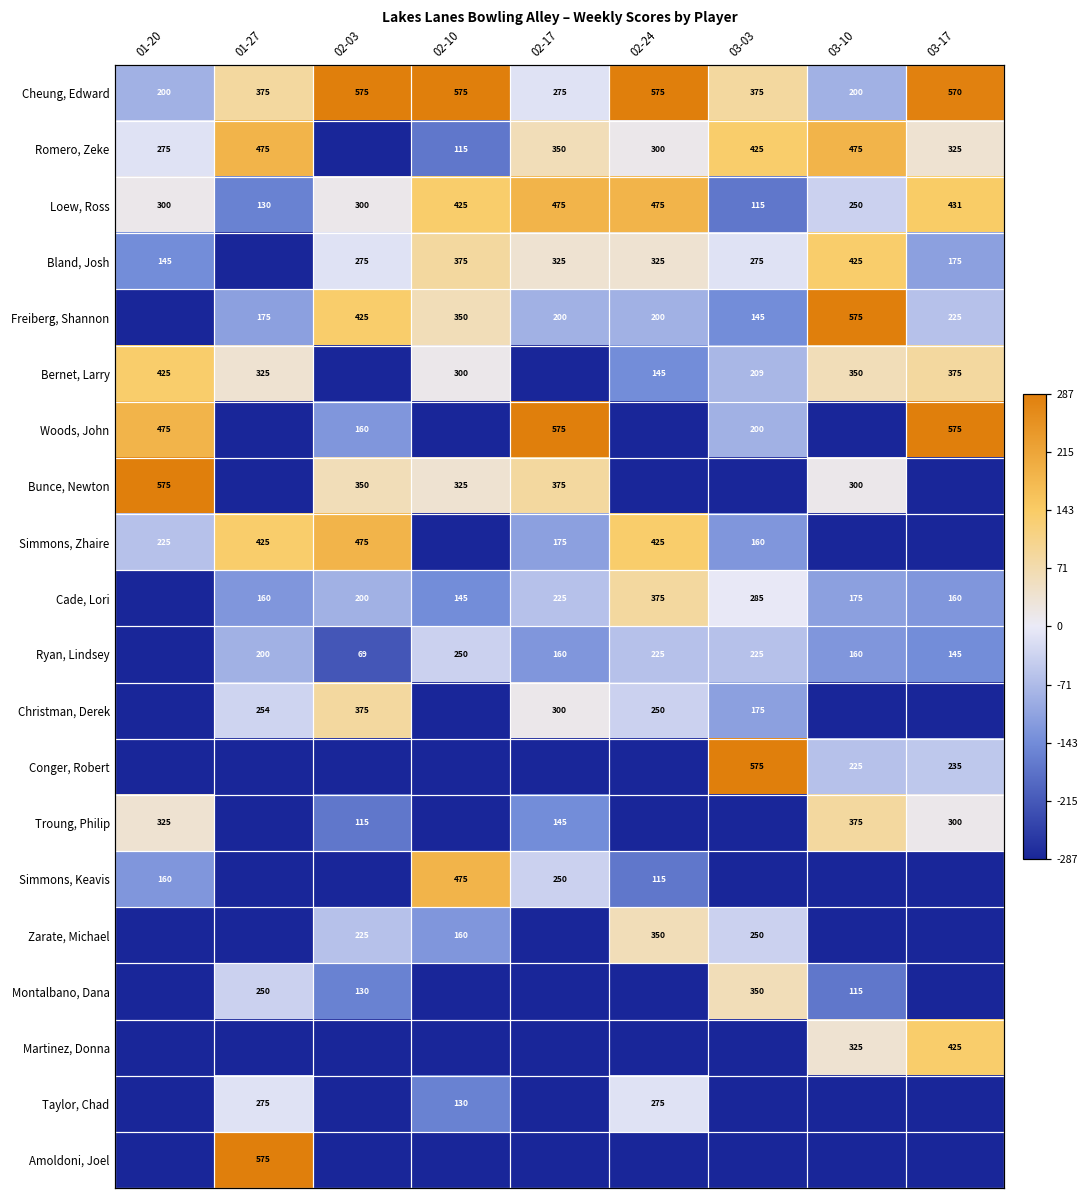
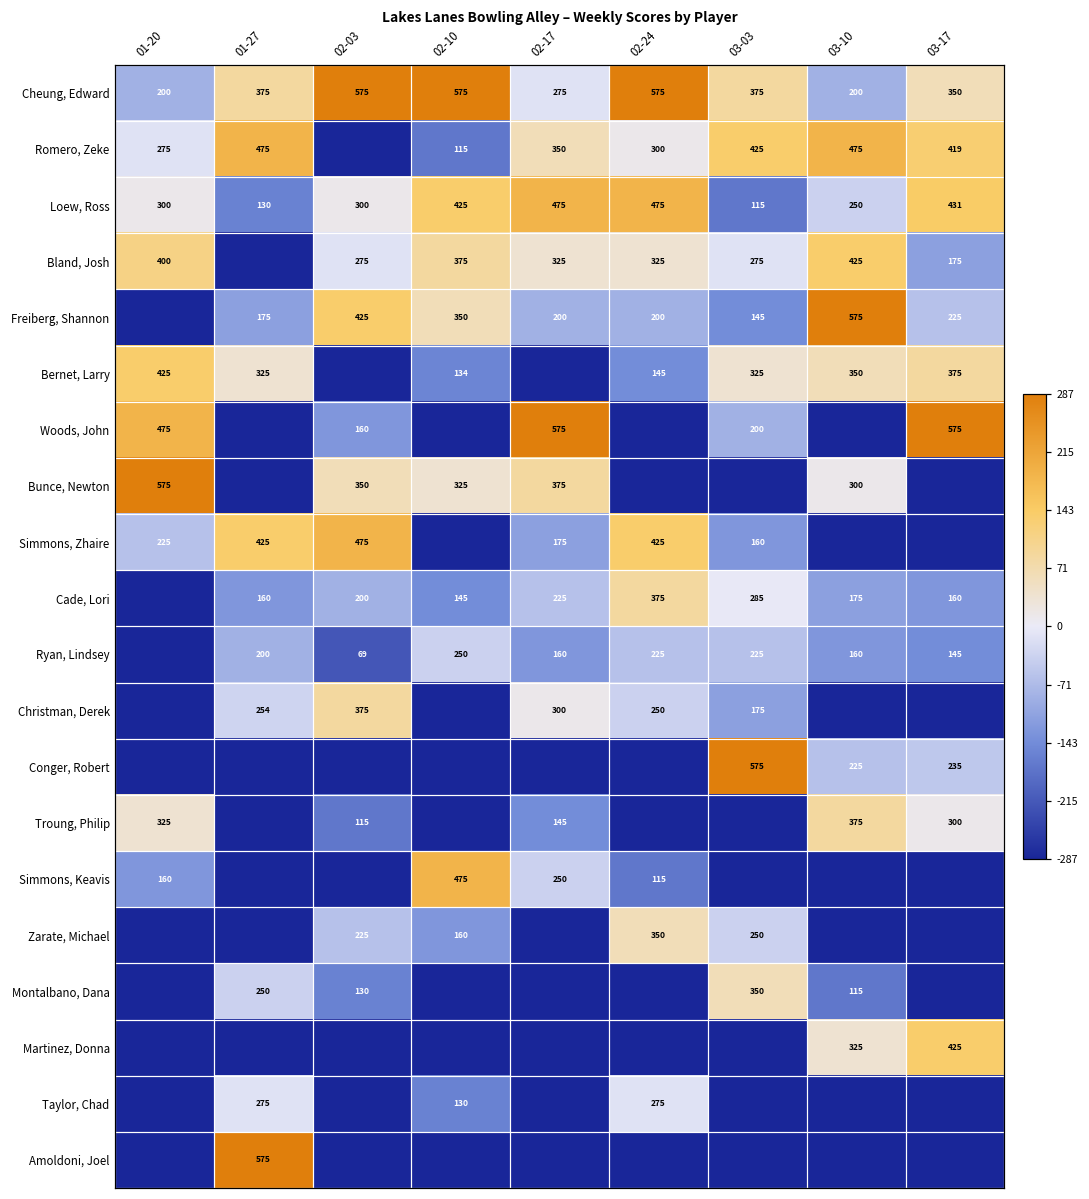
  {
    "Cheung, Edward": {
      "01-20": 200,
      "01-27": 375,
      "02-03": 575,
      "02-10": 575,
      "02-17": 275,
      "02-24": 575,
      "03-03": 375,
      "03-10": 200,
-     "03-17": 570
+     "03-17": 350
    },
    "Romero, Zeke": {
      "01-20": 275,
      "01-27": 475,
      "02-10": 115,
      "02-17": 350,
      "02-24": 300,
      "03-03": 425,
      "03-10": 475,
-     "03-17": 325
+     "03-17": 419
    },
    "Loew, Ross": {
      "01-20": 300,
      "01-27": 130,
      "02-03": 300,
      "02-10": 425,
      "02-17": 475,
      "02-24": 475,
      "03-03": 115,
      "03-10": 250,
      "03-17": 431
    },
    "Bland, Josh": {
-     "01-20": 145,
+     "01-20": 400,
      "02-03": 275,
      "02-10": 375,
      "02-17": 325,
      "02-24": 325,
      "03-03": 275,
      "03-10": 425,
      "03-17": 175
    },
    "Freiberg, Shannon": {
      "01-27": 175,
      "02-03": 425,
      "02-10": 350,
      "02-17": 200,
      "02-24": 200,
      "03-03": 145,
      "03-10": 575,
      "03-17": 225
    },
    "Bernet, Larry": {
      "01-20": 425,
      "01-27": 325,
-     "02-10": 300,
+     "02-10": 134,
      "02-24": 145,
-     "03-03": 209,
+     "03-03": 325,
      "03-10": 350,
      "03-17": 375
    },
    "Woods, John": {
      "01-20": 475,
      "02-03": 160,
      "02-17": 575,
      "03-03": 200,
      "03-17": 575
    },
    "Bunce, Newton": {
      "01-20": 575,
      "02-03": 350,
      "02-10": 325,
      "02-17": 375,
      "03-10": 300
    },
    "Simmons, Zhaire": {
      "01-20": 225,
      "01-27": 425,
      "02-03": 475,
      "02-17": 175,
      "02-24": 425,
      "03-03": 160
    },
    "Cade, Lori": {
      "01-27": 160,
      "02-03": 200,
      "02-10": 145,
      "02-17": 225,
      "02-24": 375,
      "03-03": 285,
      "03-10": 175,
      "03-17": 160
    },
    "Ryan, Lindsey": {
      "01-27": 200,
      "02-03": 69,
      "02-10": 250,
      "02-17": 160,
      "02-24": 225,
      "03-03": 225,
      "03-10": 160,
      "03-17": 145
    },
    "Christman, Derek": {
      "01-27": 254,
      "02-03": 375,
      "02-17": 300,
      "02-24": 250,
      "03-03": 175
    },
    "Conger, Robert": {
      "03-03": 575,
      "03-10": 225,
      "03-17": 235
    },
    "Troung, Philip": {
      "01-20": 325,
      "02-03": 115,
      "02-17": 145,
      "03-10": 375,
      "03-17": 300
    },
    "Simmons, Keavis": {
      "01-20": 160,
      "02-10": 475,
      "02-17": 250,
      "02-24": 115
    },
    "Zarate, Michael": {
      "02-03": 225,
      "02-10": 160,
      "02-24": 350,
      "03-03": 250
    },
    "Montalbano, Dana": {
      "01-27": 250,
      "02-03": 130,
      "03-03": 350,
      "03-10": 115
    },
    "Martinez, Donna": {
      "03-10": 325,
      "03-17": 425
    },
    "Taylor, Chad": {
      "01-27": 275,
      "02-10": 130,
      "02-24": 275
    },
    "Amoldoni, Joel": {
      "01-27": 575
    }
  }
